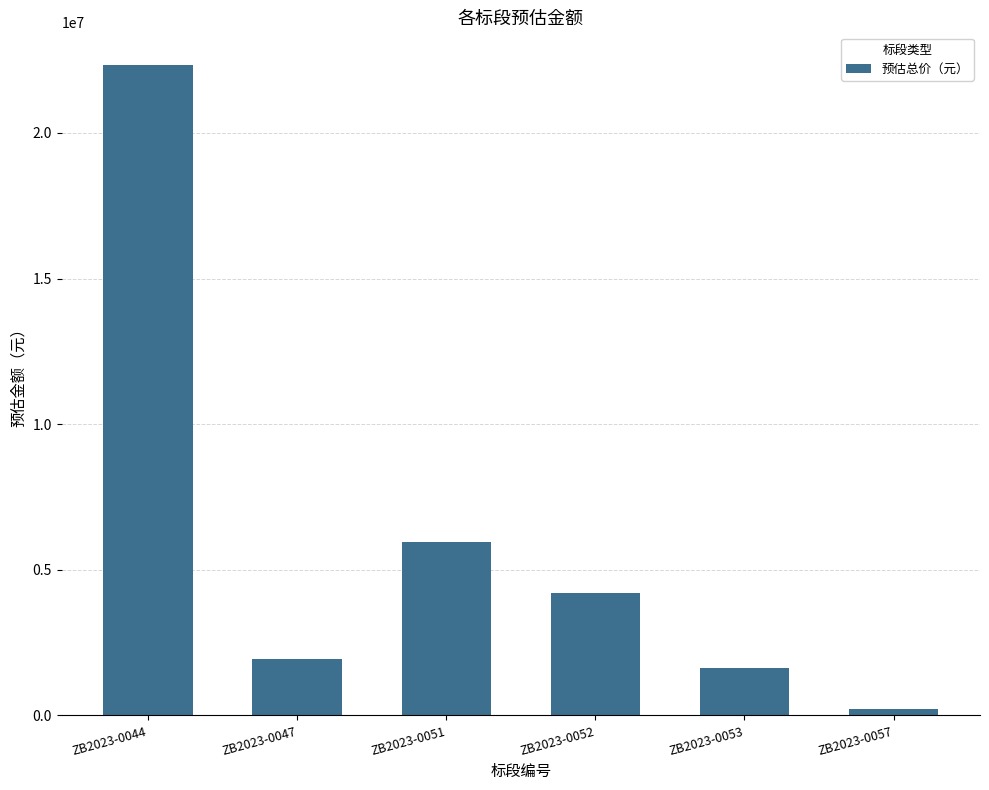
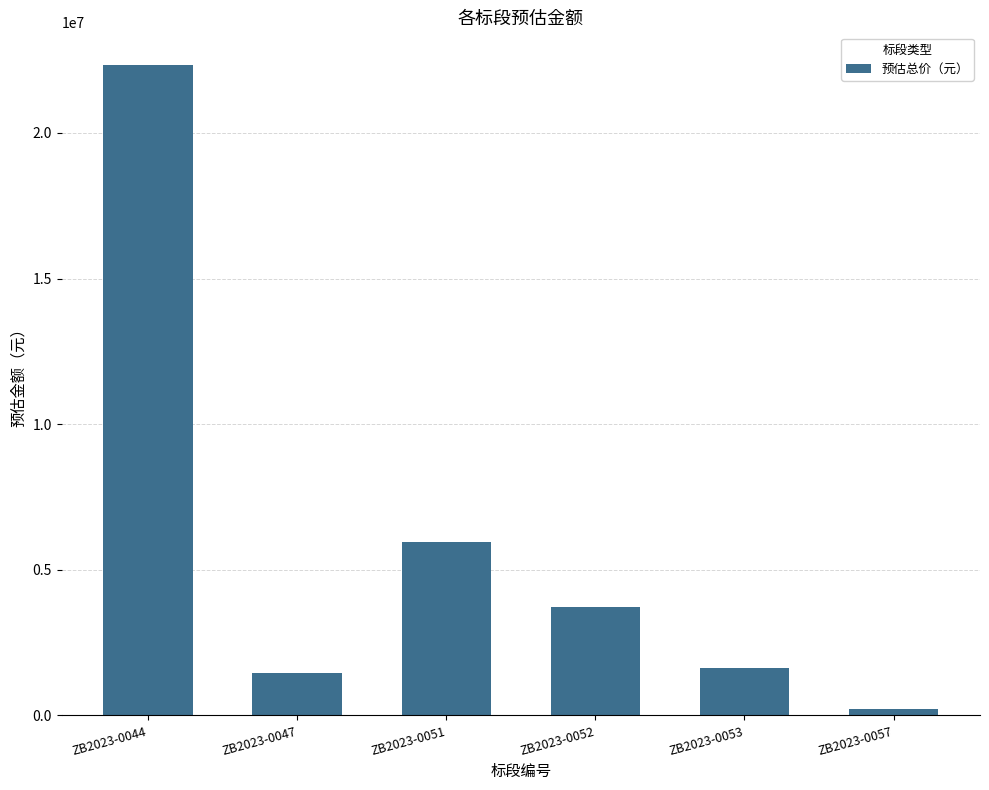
  {
    "ZB2023-0044": 22300000,
-   "ZB2023-0047": 1900000,
+   "ZB2023-0047": 1500000,
    "ZB2023-0051": 5900000,
-   "ZB2023-0052": 4200000,
+   "ZB2023-0052": 3700000,
    "ZB2023-0053": 1600000,
    "ZB2023-0057": 200000
  }
